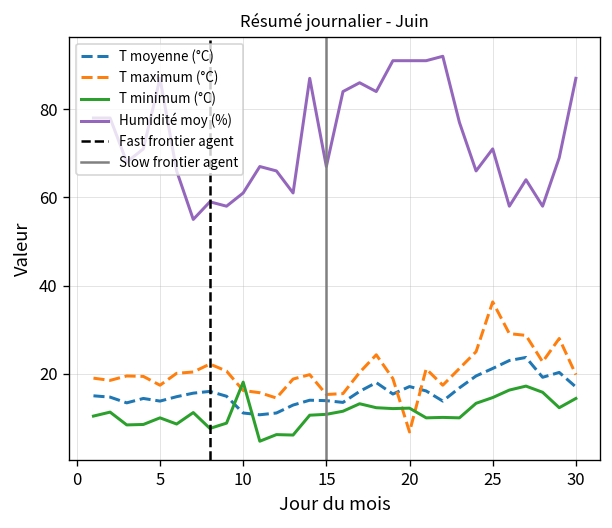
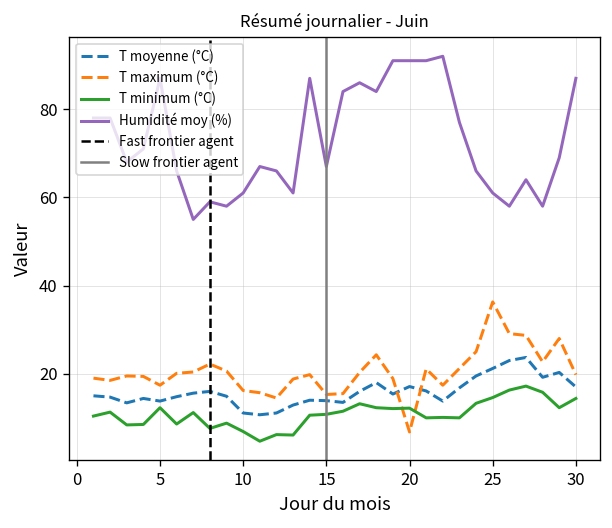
  {
    "T moyenne (°C)": {
      "5": 14,
      "10": 11,
      "15": 14,
      "20": 17,
      "25": 21,
      "30": 17
    },
    "T maximum (°C)": {
      "5": 17,
      "10": 16,
      "15": 15,
      "20": 7,
      "25": 36,
      "30": 20
    },
    "T minimum (°C)": {
-     "5": 10,
-     "10": 18,
+     "5": 12,
+     "10": 7,
      "15": 11,
      "20": 12,
      "25": 15,
      "30": 14
    },
    "Humidité moy (%)": {
      "10": 61,
      "15": 67,
      "20": 91,
-     "25": 71,
+     "25": 61,
      "30": 87
    }
  }
